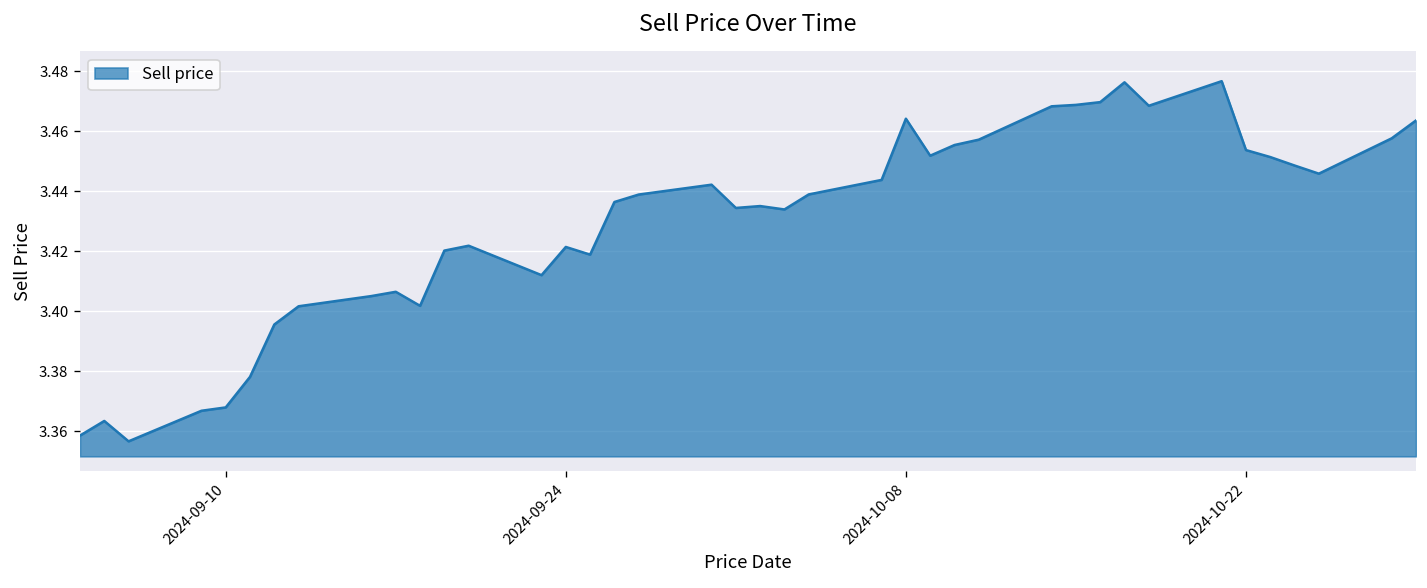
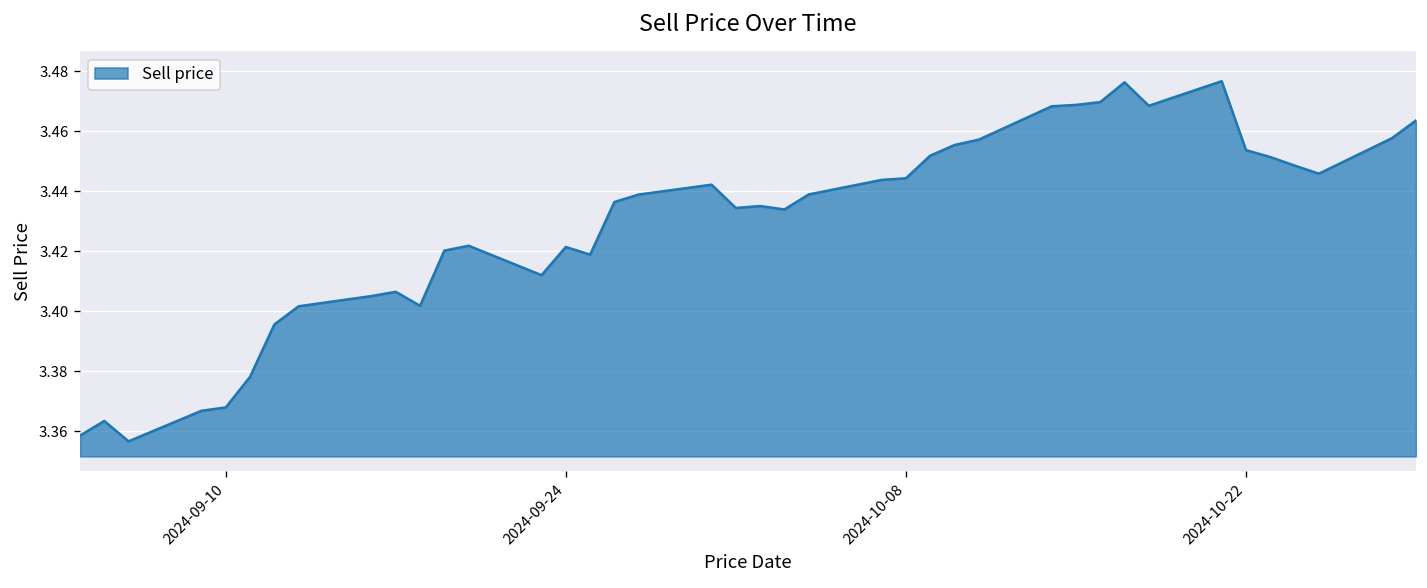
  {
    "2024-09-10": 3.368,
    "2024-09-24": 3.421,
-   "2024-10-08": 3.464,
+   "2024-10-08": 3.444,
    "2024-10-22": 3.454
  }
